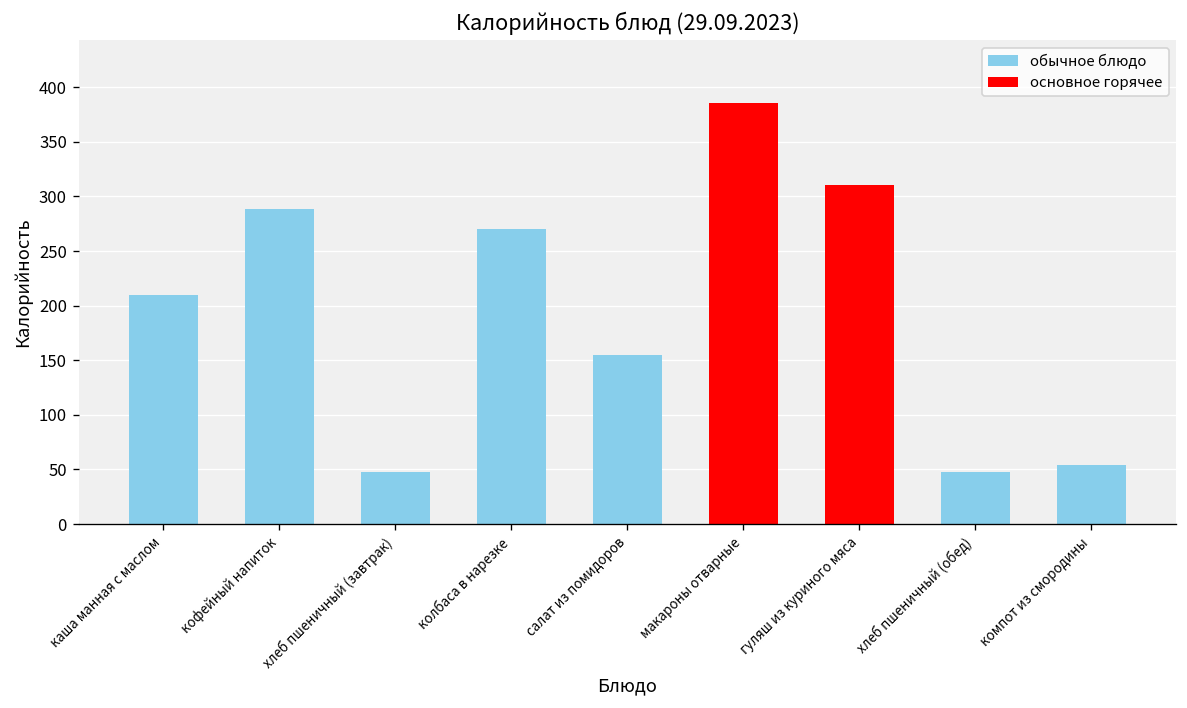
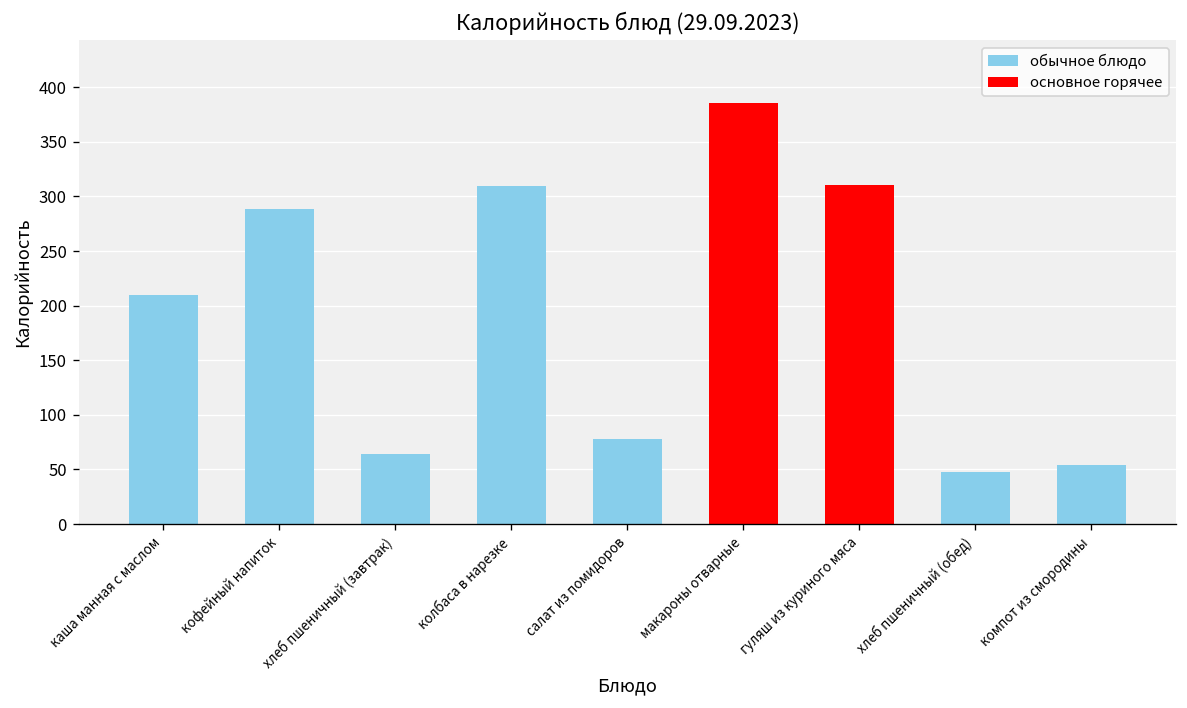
  {
    "каша манная с маслом": 210,
    "кофейный напиток": 290,
-   "хлеб пшеничный (завтрак)": 50,
-   "колбаса в нарезке": 270,
-   "салат из помидоров": 150,
+   "хлеб пшеничный (завтрак)": 60,
+   "колбаса в нарезке": 310,
+   "салат из помидоров": 80,
    "макароны отварные": 390,
    "гуляш из куриного мяса": 310,
    "хлеб пшеничный (обед)": 50,
    "компот из смородины": 50
  }
